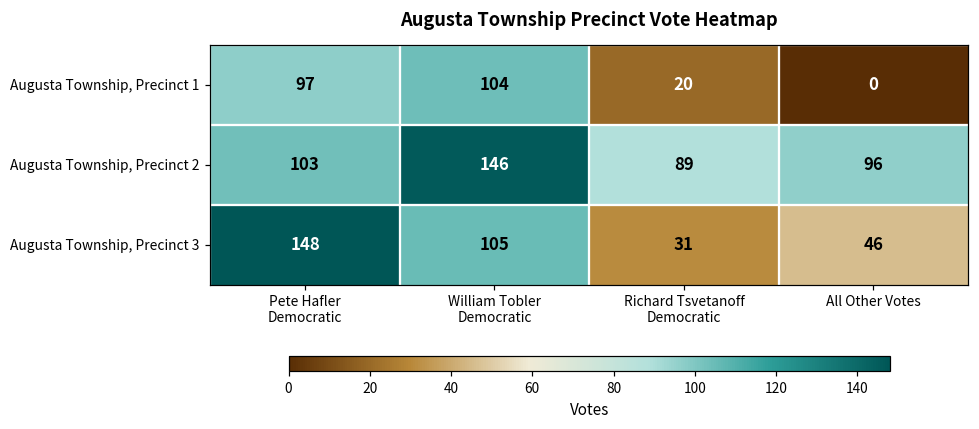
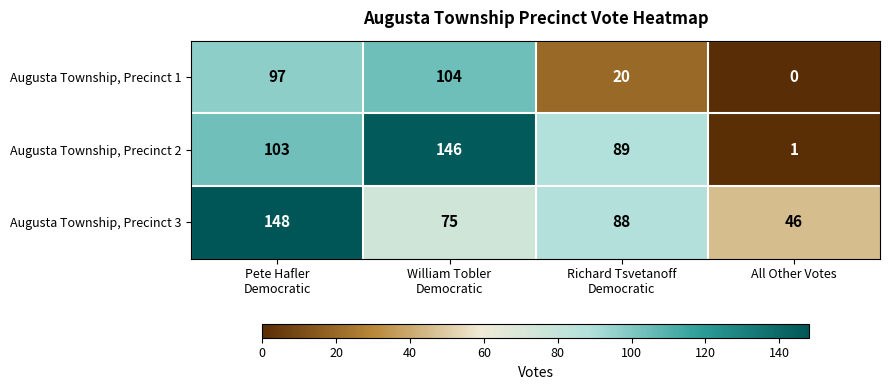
  {
    "Augusta Township, Precinct 1": {
      "Pete Hafler Democratic": 97,
      "William Tobler Democratic": 104,
      "Richard Tsvetanoff Democratic": 20,
      "All Other Votes": 0
    },
    "Augusta Township, Precinct 2": {
      "Pete Hafler Democratic": 103,
      "William Tobler Democratic": 146,
      "Richard Tsvetanoff Democratic": 89,
-     "All Other Votes": 96
+     "All Other Votes": 1
    },
    "Augusta Township, Precinct 3": {
      "Pete Hafler Democratic": 148,
-     "William Tobler Democratic": 105,
-     "Richard Tsvetanoff Democratic": 31,
+     "William Tobler Democratic": 75,
+     "Richard Tsvetanoff Democratic": 88,
      "All Other Votes": 46
    }
  }
